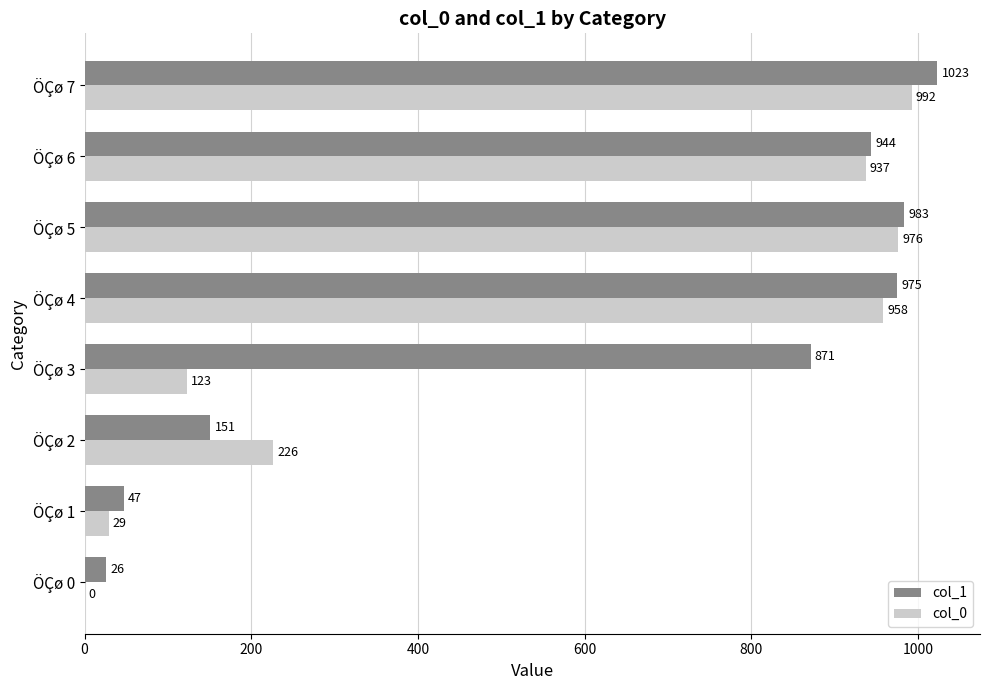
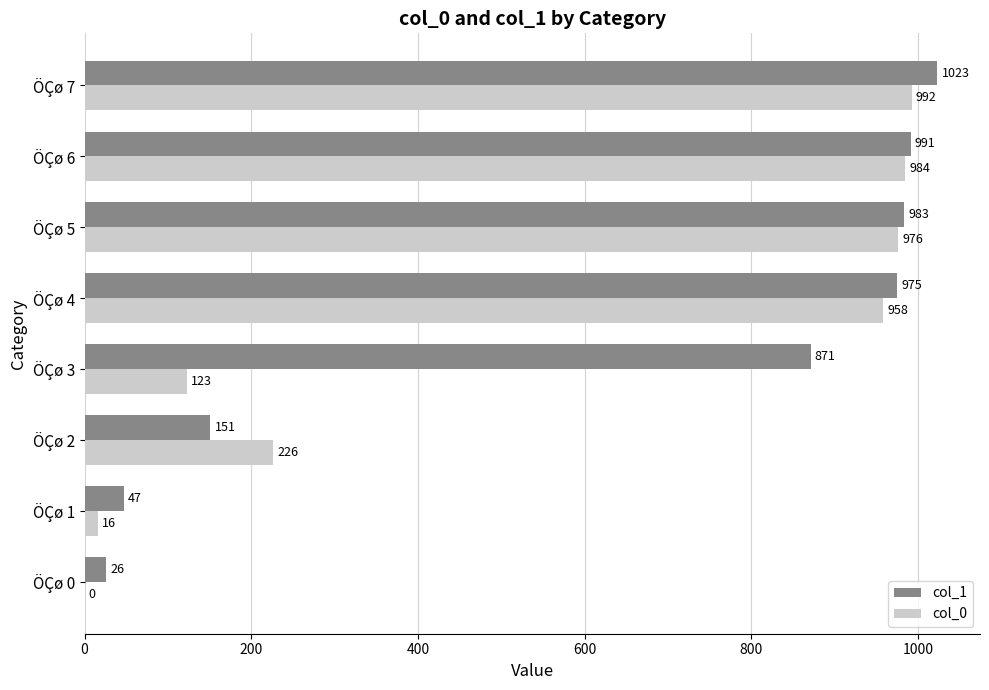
  {
    "col_1": {
      "ÖÇø 7": 1023,
-     "ÖÇø 6": 944,
+     "ÖÇø 6": 991,
      "ÖÇø 5": 983,
      "ÖÇø 4": 975,
      "ÖÇø 3": 871,
      "ÖÇø 2": 151,
      "ÖÇø 1": 47,
      "ÖÇø 0": 26
    },
    "col_0": {
      "ÖÇø 7": 992,
-     "ÖÇø 6": 937,
+     "ÖÇø 6": 984,
      "ÖÇø 5": 976,
      "ÖÇø 4": 958,
      "ÖÇø 3": 123,
      "ÖÇø 2": 226,
-     "ÖÇø 1": 29,
+     "ÖÇø 1": 16,
      "ÖÇø 0": 0
    }
  }
